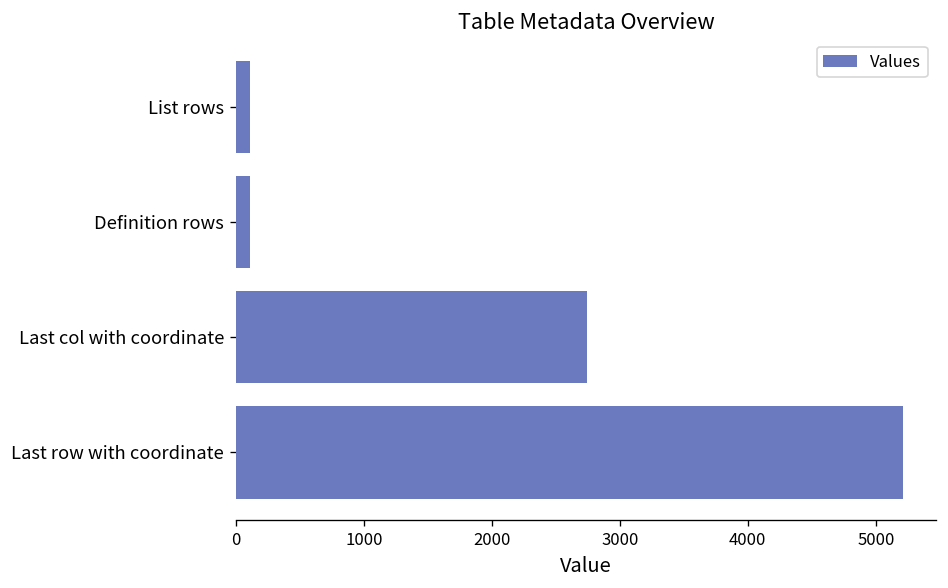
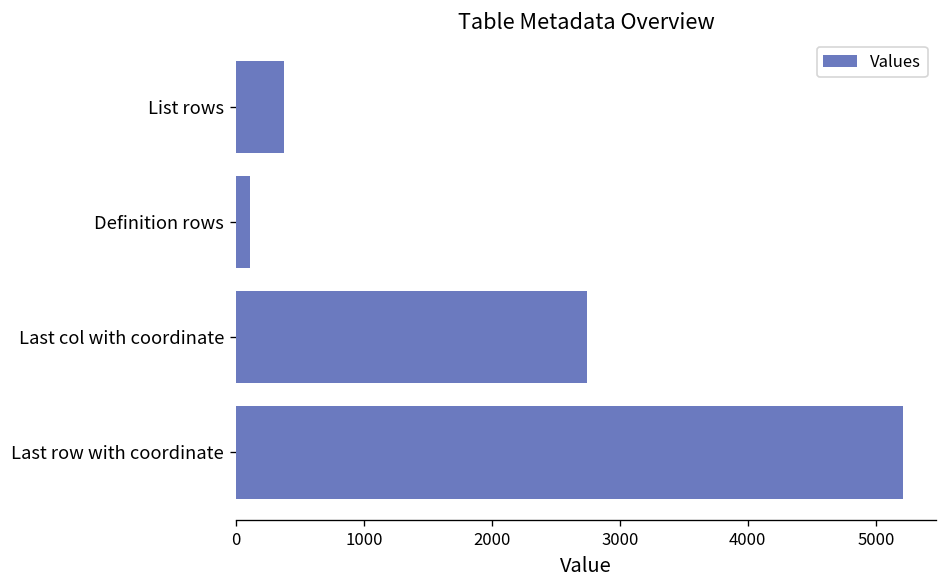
  {
-   "List rows": 110,
+   "List rows": 370,
    "Definition rows": 110,
    "Last col with coordinate": 2740,
    "Last row with coordinate": 5210
  }
